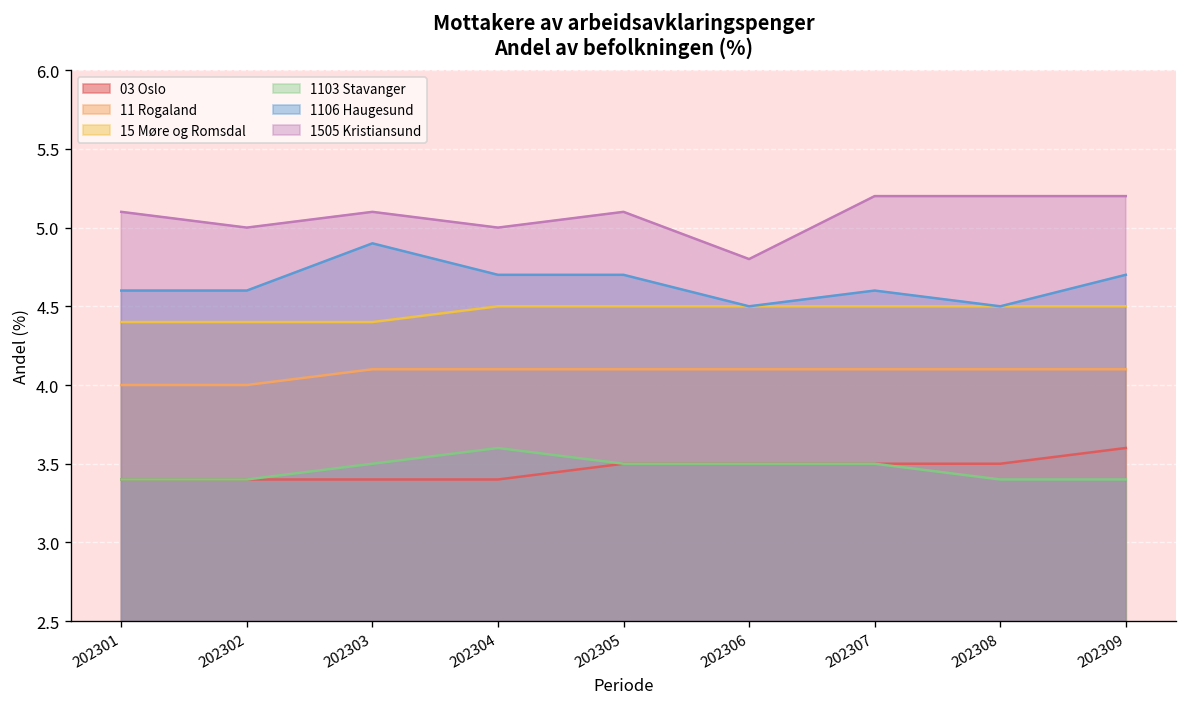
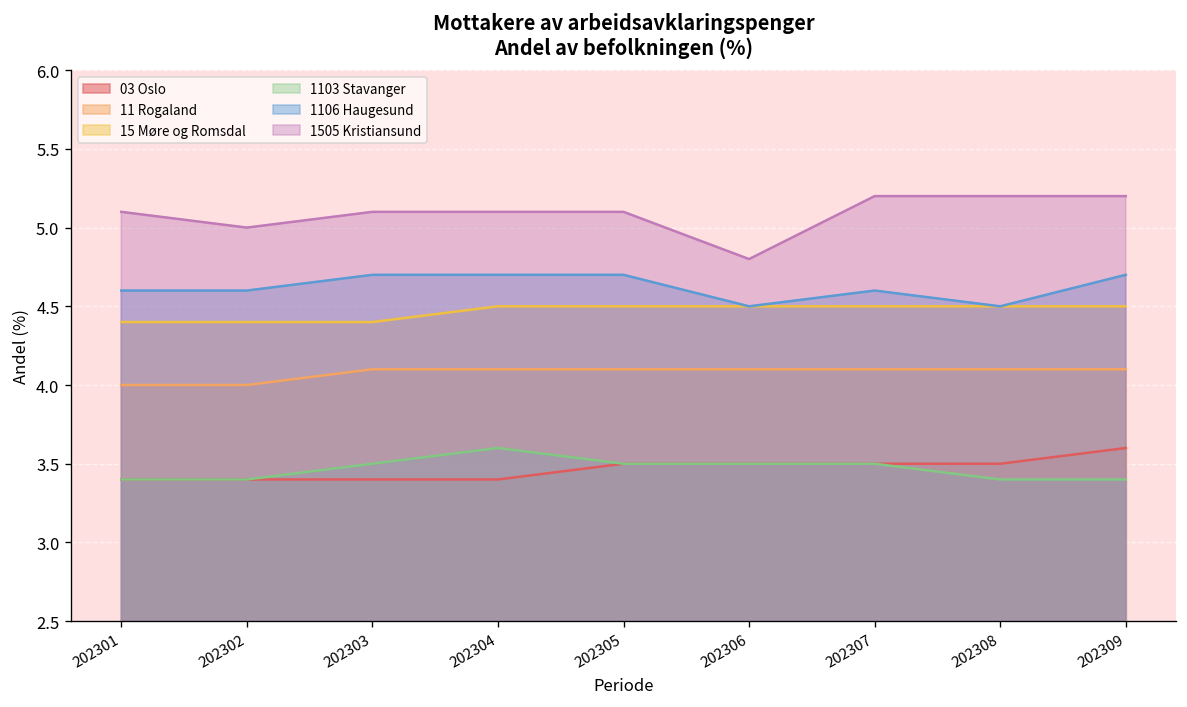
  {
    "03 Oslo": {
      "202303": 3.4,
      "202304": 3.4,
      "202308": 3.5,
      "202309": 3.6
    },
    "1103 Stavanger": {
      "202303": 3.5,
      "202304": 3.6,
      "202308": 3.4,
      "202309": 3.4
    },
    "1106 Haugesund": {
      "202301": 4.6,
      "202302": 4.6,
-     "202303": 4.9,
+     "202303": 4.7,
      "202304": 4.7,
      "202305": 4.7,
      "202307": 4.6,
      "202309": 4.7
    },
    "1505 Kristiansund": {
      "202301": 5.1,
      "202302": 5.0,
      "202303": 5.1,
-     "202304": 5.0,
+     "202304": 5.1,
      "202305": 5.1,
      "202306": 4.8,
      "202307": 5.2,
      "202308": 5.2,
      "202309": 5.2
    }
  }
